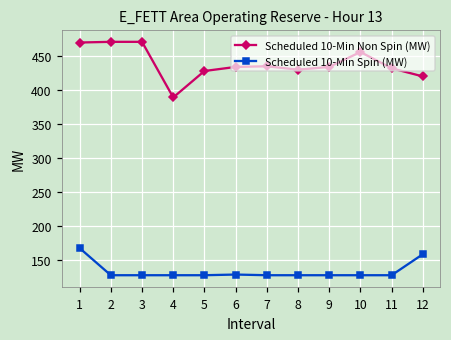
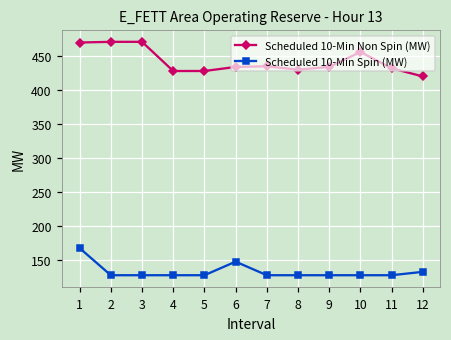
  {
    "Scheduled 10-Min Non Spin (MW)": {
      "1": 470,
      "2": 470,
      "3": 470,
-     "4": 390,
+     "4": 430,
      "5": 430,
      "12": 420
    },
    "Scheduled 10-Min Spin (MW)": {
      "1": 170,
      "2": 130,
      "3": 130,
      "4": 130,
      "5": 130,
-     "6": 130,
+     "6": 150,
      "7": 130,
      "8": 130,
      "9": 130,
      "10": 130,
      "11": 130,
-     "12": 160
+     "12": 130
    }
  }
